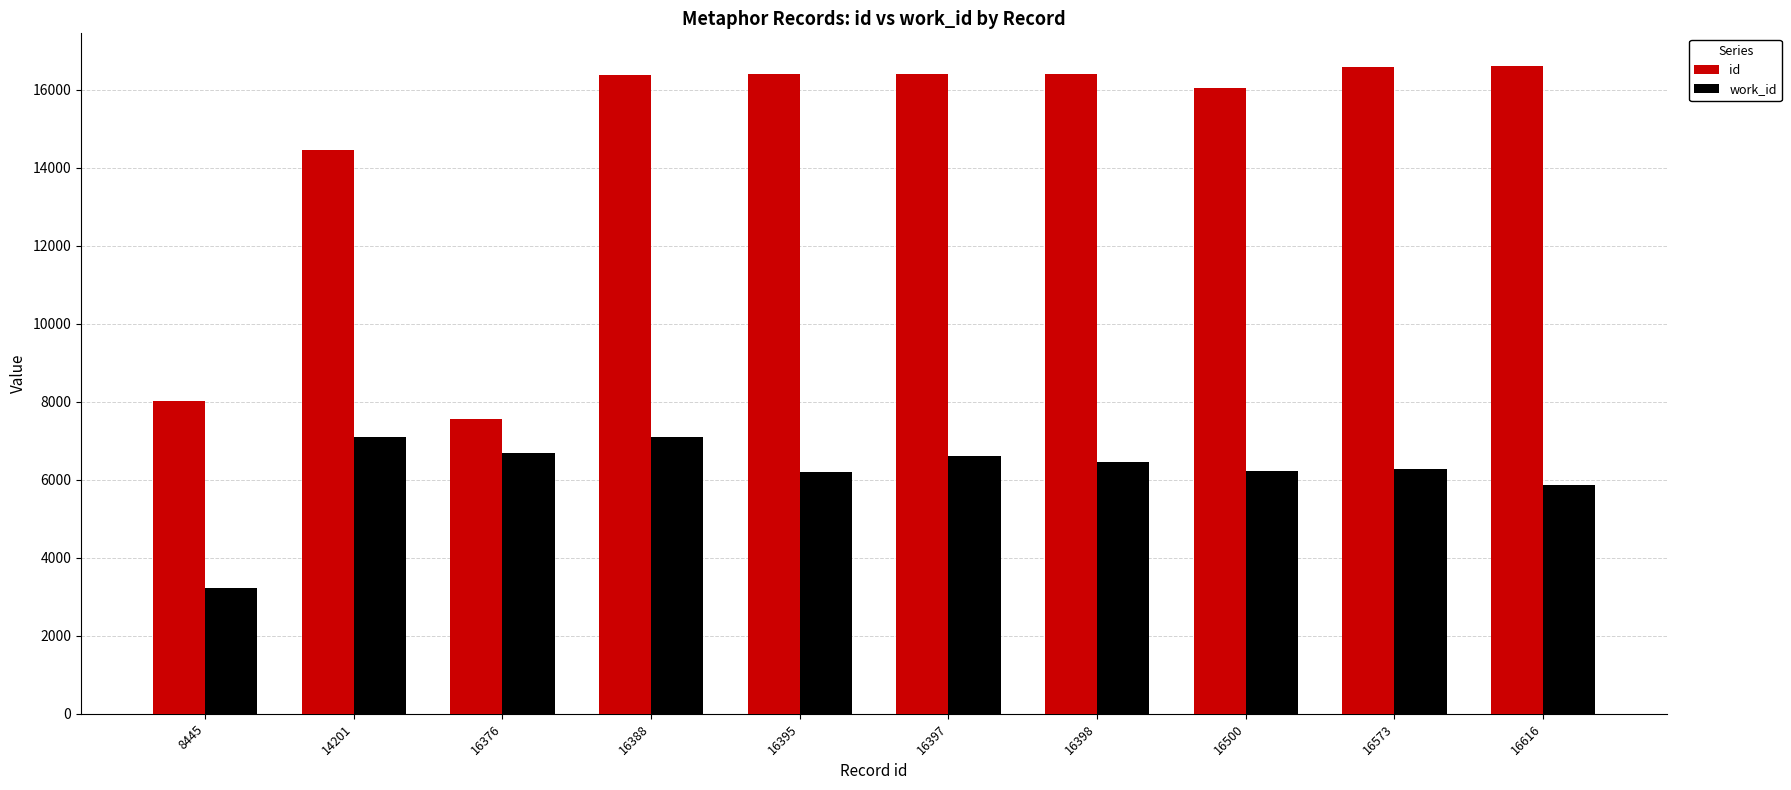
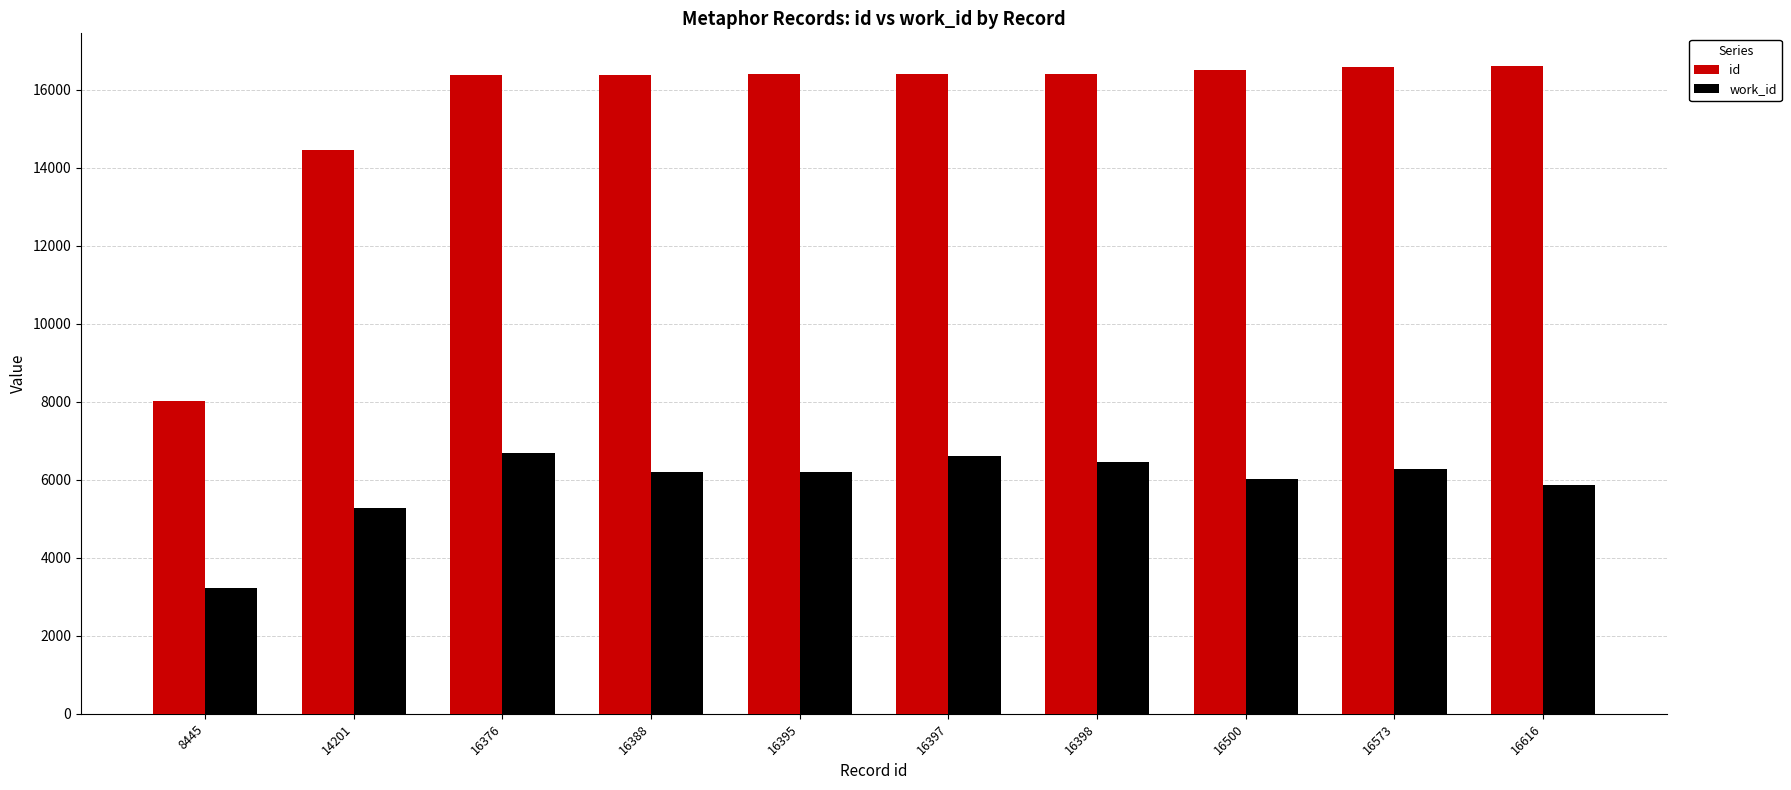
  {
    "id": {
      "8445": 8000,
      "14201": 14500,
-     "16376": 7600,
+     "16376": 16400,
      "16388": 16400,
      "16395": 16400,
      "16397": 16400,
      "16398": 16400,
-     "16500": 16000,
+     "16500": 16500,
      "16573": 16600,
      "16616": 16600
    },
    "work_id": {
      "8445": 3200,
-     "14201": 7100,
+     "14201": 5300,
      "16376": 6700,
-     "16388": 7100,
+     "16388": 6200,
      "16395": 6200,
      "16397": 6600,
      "16398": 6500,
-     "16500": 6200,
+     "16500": 6000,
      "16573": 6300,
      "16616": 5900
    }
  }
